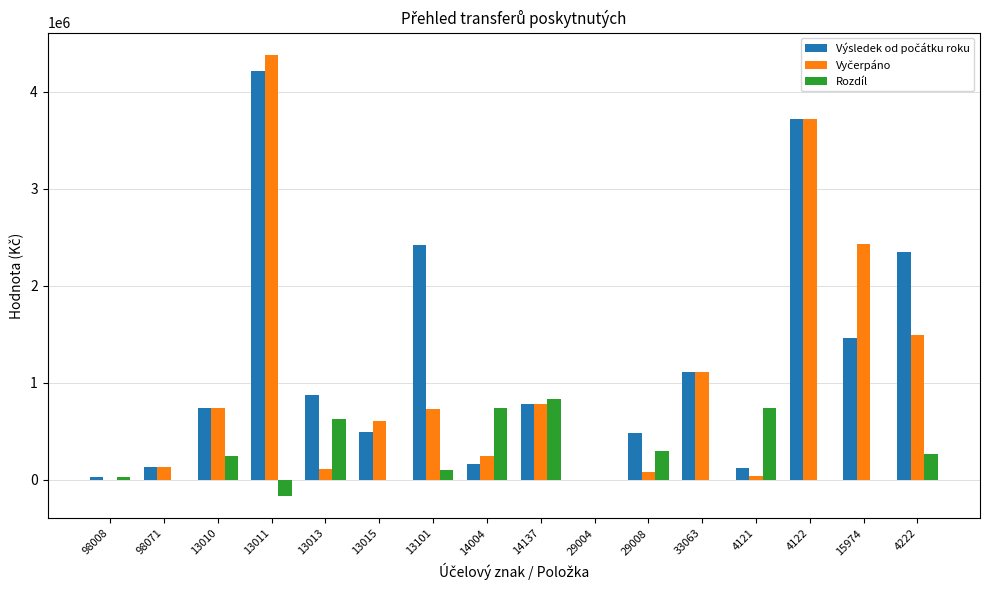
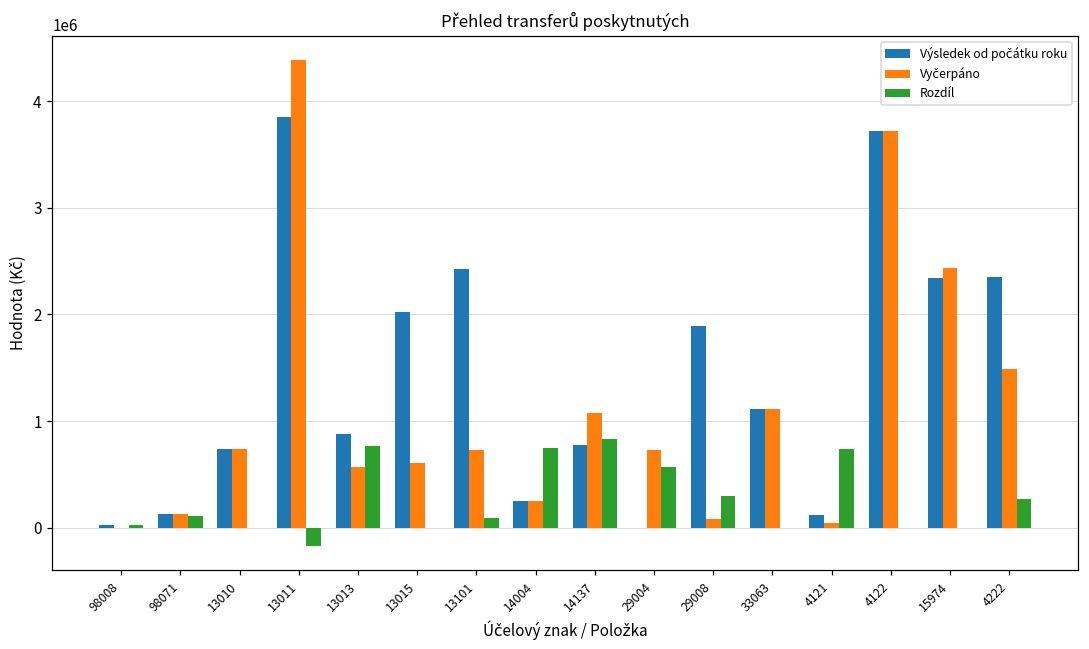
  {
    "Výsledek od počátku roku": {
      "98008": 0,
      "98071": 100000,
      "13010": 700000,
-     "13011": 4200000,
+     "13011": 3800000,
      "13013": 900000,
-     "13015": 500000,
+     "13015": 2000000,
      "13101": 2400000,
-     "14004": 160000,
+     "14004": 250000,
      "14137": 800000,
-     "29008": 500000,
+     "29008": 1900000,
      "33063": 1100000,
      "4121": 100000,
      "4122": 3700000,
-     "15974": 1500000,
+     "15974": 2300000,
      "4222": 2300000
    },
    "Vyčerpáno": {
      "98008": 0,
      "98071": 100000,
      "13010": 700000,
      "13011": 4400000,
-     "13013": 100000,
+     "13013": 600000,
      "13015": 600000,
      "13101": 700000,
      "14004": 200000,
-     "14137": 800000,
-     "29004": 0,
+     "14137": 1100000,
+     "29004": 700000,
      "29008": 100000,
      "33063": 1100000,
      "4121": 0,
      "4122": 3700000,
      "15974": 2400000,
      "4222": 1500000
    },
    "Rozdíl": {
      "98008": 0,
-     "98071": 0,
-     "13010": 200000,
+     "98071": 100000,
+     "13010": 0,
      "13011": -200000,
-     "13013": 600000,
+     "13013": 800000,
      "13015": 0,
      "13101": 100000,
      "14004": 700000,
      "14137": 800000,
-     "29004": 0,
+     "29004": 600000,
      "29008": 300000,
      "33063": 0,
      "4121": 700000,
      "4122": 0,
      "15974": 0,
      "4222": 300000
    }
  }
